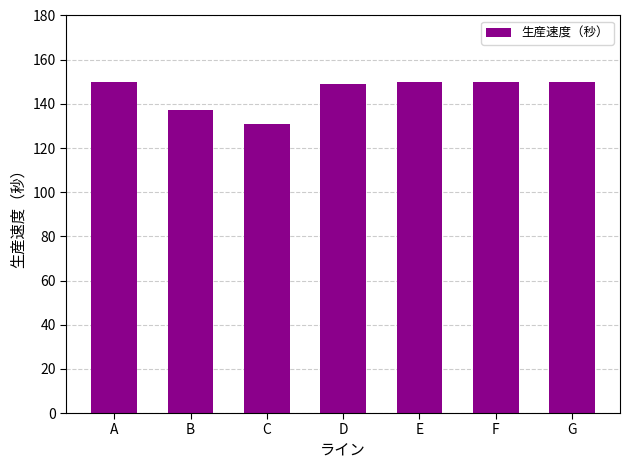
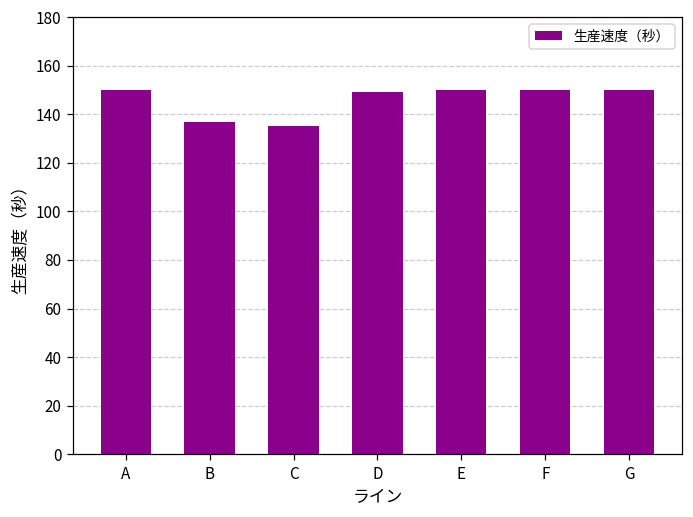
  {
    "A": 150,
    "B": 137,
-   "C": 131,
+   "C": 135,
    "D": 149,
    "E": 150,
    "F": 150,
    "G": 150
  }
